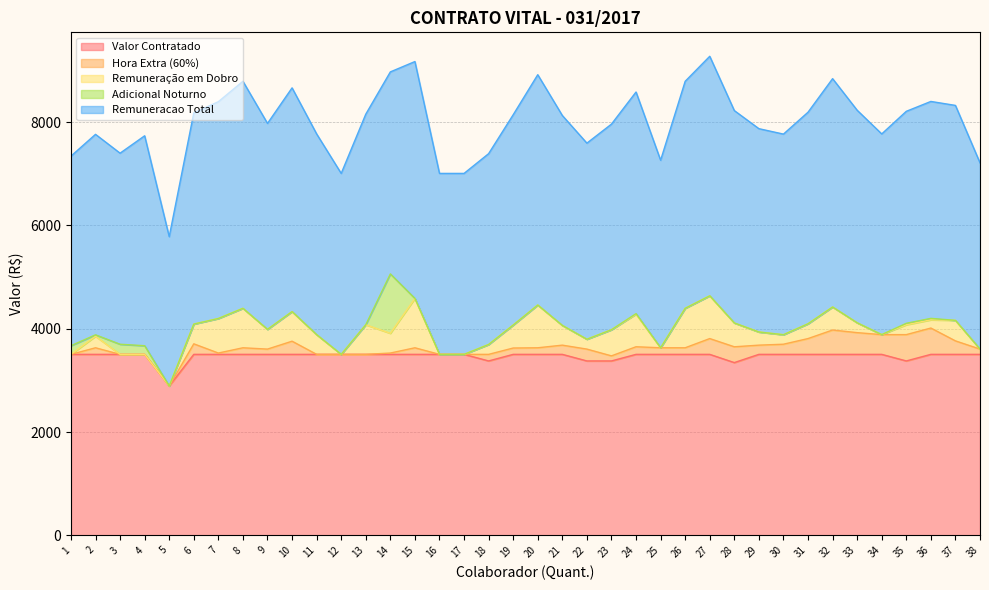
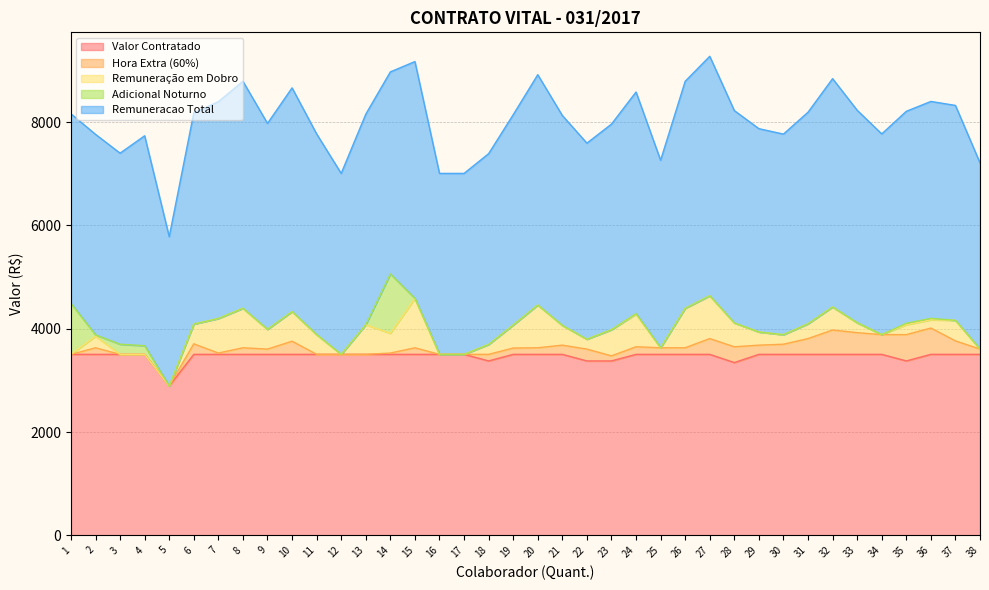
  {
    "Adicional Noturno": {
-     "1": 200,
+     "1": 1000,
      "3": 200,
      "4": 200,
      "14": 1200
    },
    "Remuneracao Total": {
      "1": 3700,
      "2": 3900,
      "3": 3700,
      "4": 4100,
      "5": 2900,
      "8": 4400,
      "9": 4000,
      "10": 4300,
      "11": 3900,
      "12": 3500,
      "13": 4100,
      "14": 3900,
      "15": 4600,
      "16": 3500,
      "17": 3500,
      "18": 3700,
      "19": 4100,
      "20": 4500,
      "21": 4100,
      "22": 3800,
      "23": 4000,
      "24": 4300,
      "25": 3600,
      "26": 4400,
      "27": 4600,
      "28": 4100,
      "29": 3900,
      "30": 3900,
      "31": 4100,
      "32": 4400,
      "33": 4100,
      "34": 3900,
      "35": 4100,
      "36": 4200,
      "37": 4200,
      "38": 3600
    }
  }
